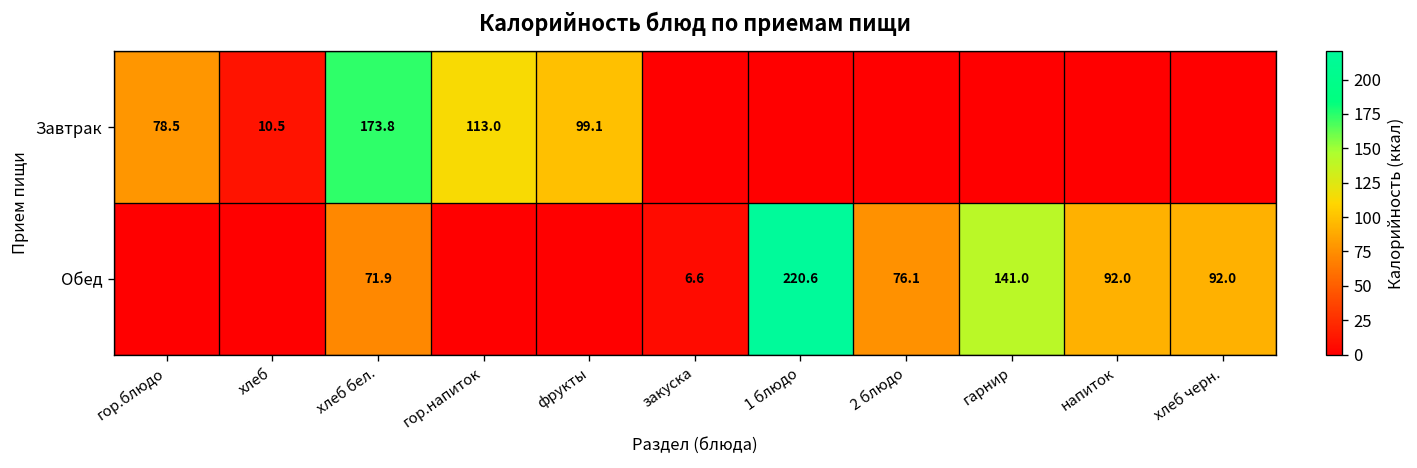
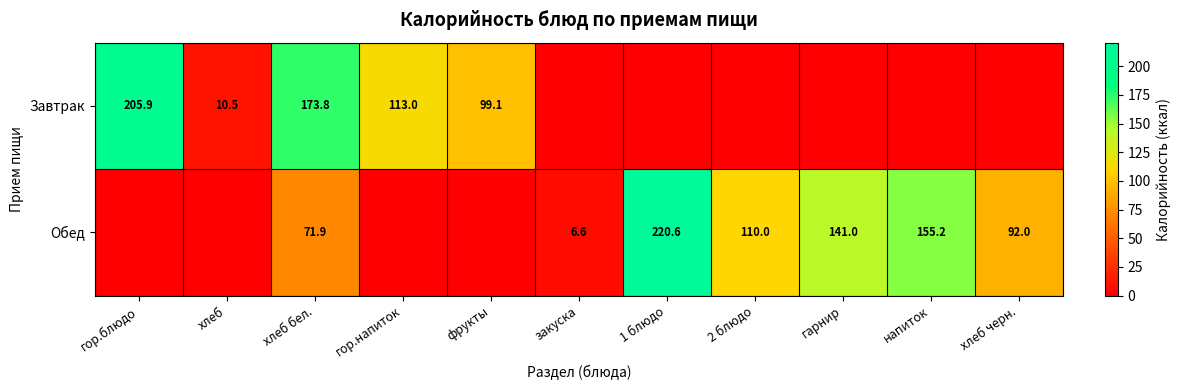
  {
    "Завтрак": {
-     "гор.блюдо": 78.5,
+     "гор.блюдо": 205.9,
      "хлеб": 10.5,
      "хлеб бел.": 173.8,
      "гор.напиток": 113.0,
      "фрукты": 99.1
    },
    "Обед": {
      "хлеб бел.": 71.9,
      "закуска": 6.6,
      "1 блюдо": 220.6,
-     "2 блюдо": 76.1,
+     "2 блюдо": 110.0,
      "гарнир": 141.0,
-     "напиток": 92.0,
+     "напиток": 155.2,
      "хлеб черн.": 92.0
    }
  }
